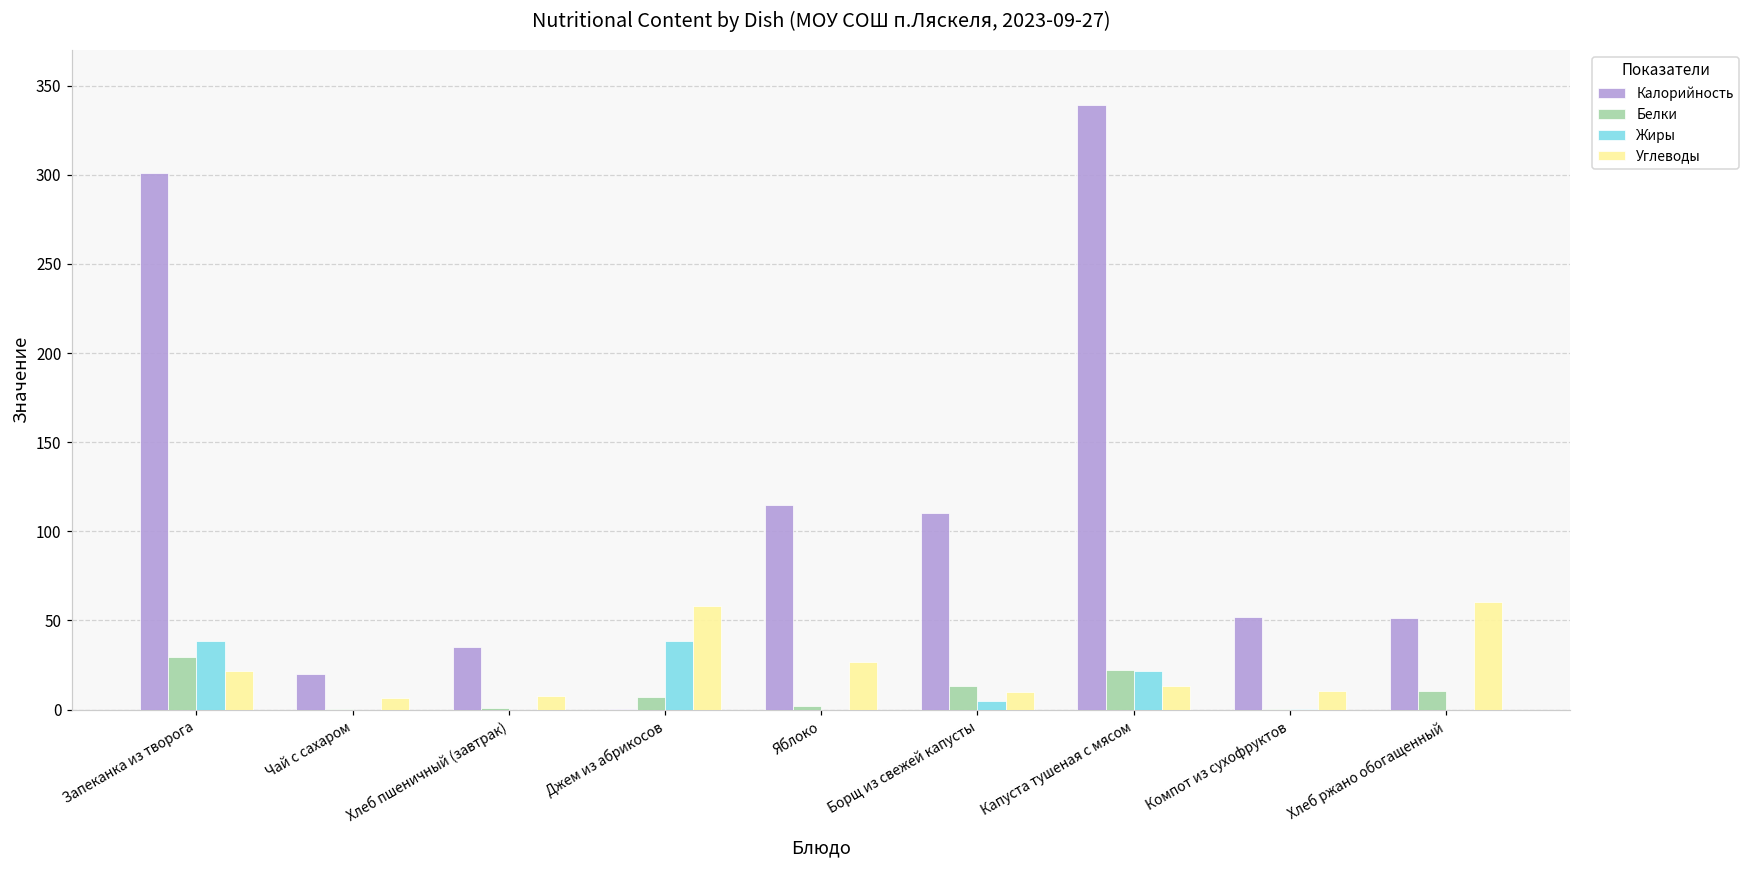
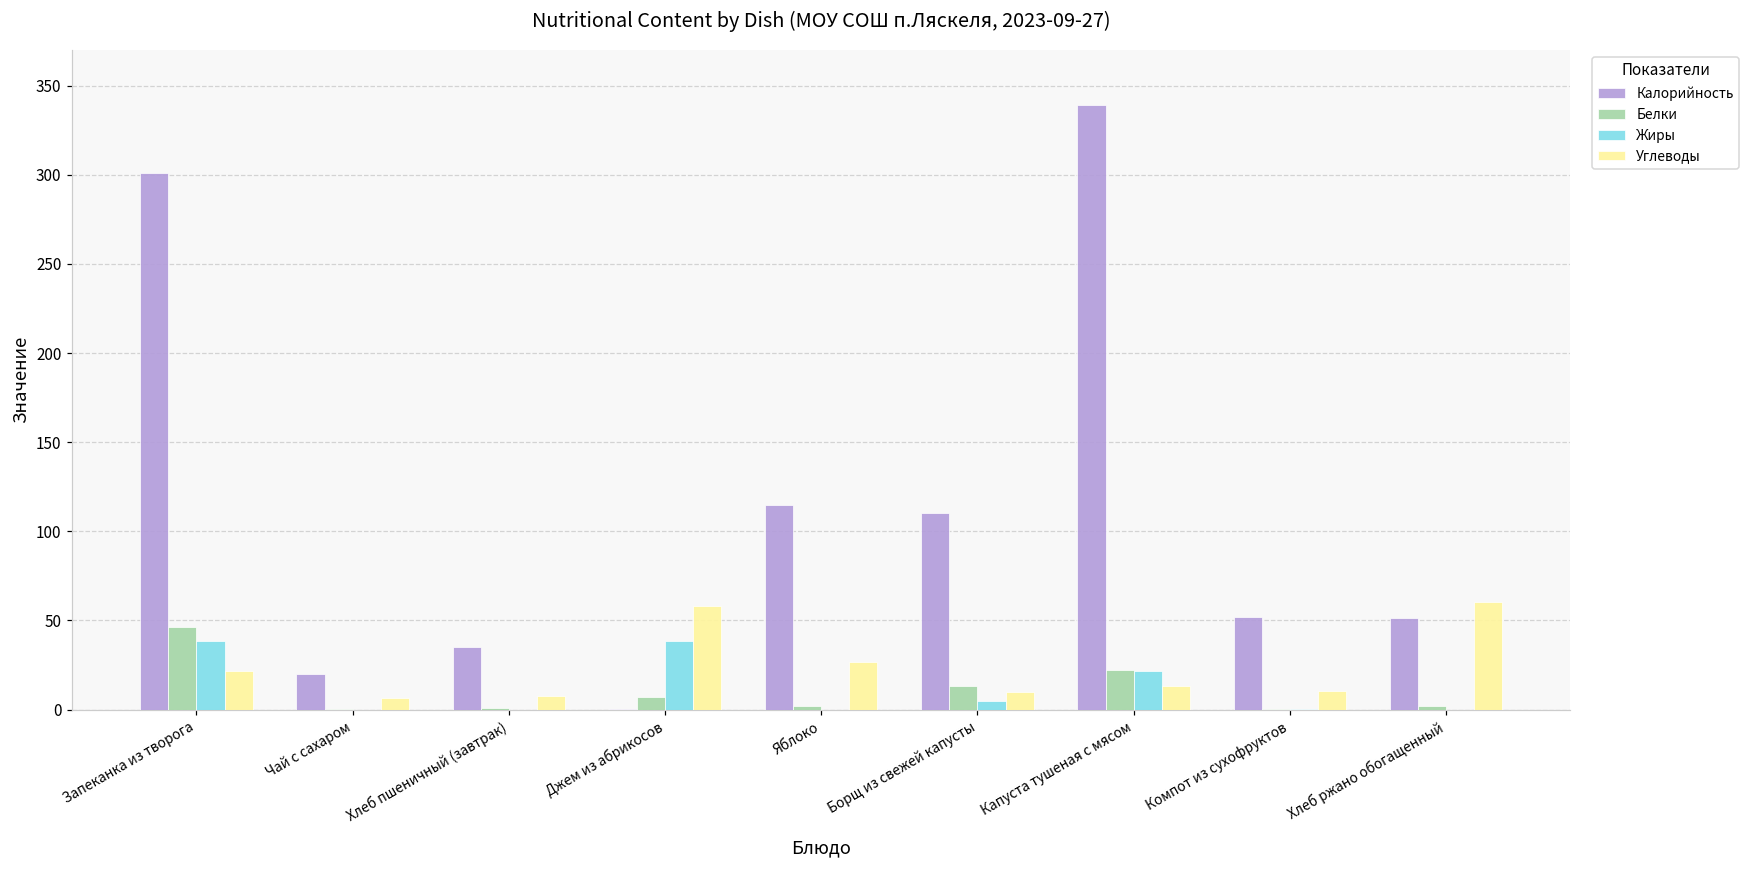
  {
    "Калорийность": {
      "Запеканка из творога": 301,
      "Чай с сахаром": 20,
      "Хлеб пшеничный (завтрак)": 35,
      "Яблоко": 115,
      "Борщ из свежей капусты": 110,
      "Капуста тушеная с мясом": 339,
      "Компот из сухофруктов": 52,
      "Хлеб ржано обогащенный": 51
    },
    "Белки": {
-     "Запеканка из творога": 30,
+     "Запеканка из творога": 46,
      "Джем из абрикосов": 7,
      "Яблоко": 2,
      "Борщ из свежей капусты": 13,
      "Капуста тушеная с мясом": 22,
-     "Хлеб ржано обогащенный": 10
+     "Хлеб ржано обогащенный": 2
    },
    "Жиры": {
      "Запеканка из творога": 38,
      "Чай с сахаром": 0,
      "Хлеб пшеничный (завтрак)": 0,
      "Джем из абрикосов": 39,
      "Яблоко": 0,
      "Борщ из свежей капусты": 5,
      "Капуста тушеная с мясом": 22,
      "Хлеб ржано обогащенный": 0
    },
    "Углеводы": {
      "Запеканка из творога": 22,
      "Чай с сахаром": 7,
      "Хлеб пшеничный (завтрак)": 7,
      "Джем из абрикосов": 58,
      "Яблоко": 27,
      "Борщ из свежей капусты": 10,
      "Капуста тушеная с мясом": 13,
      "Компот из сухофруктов": 11,
      "Хлеб ржано обогащенный": 61
    }
  }
